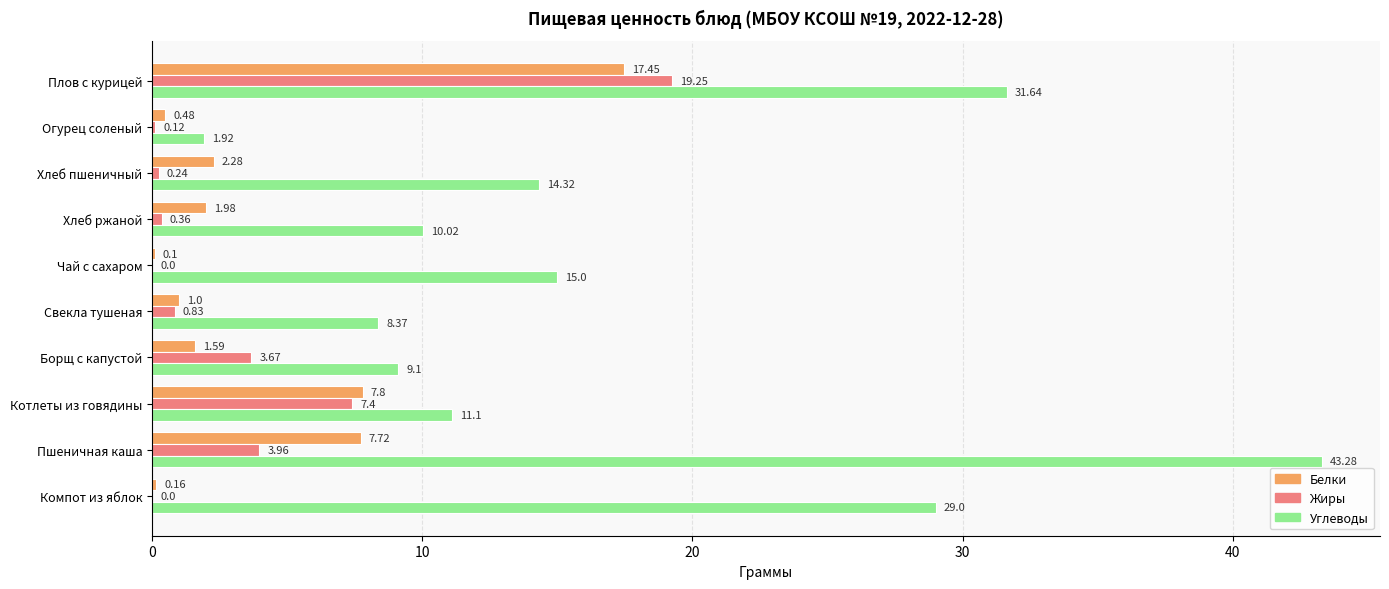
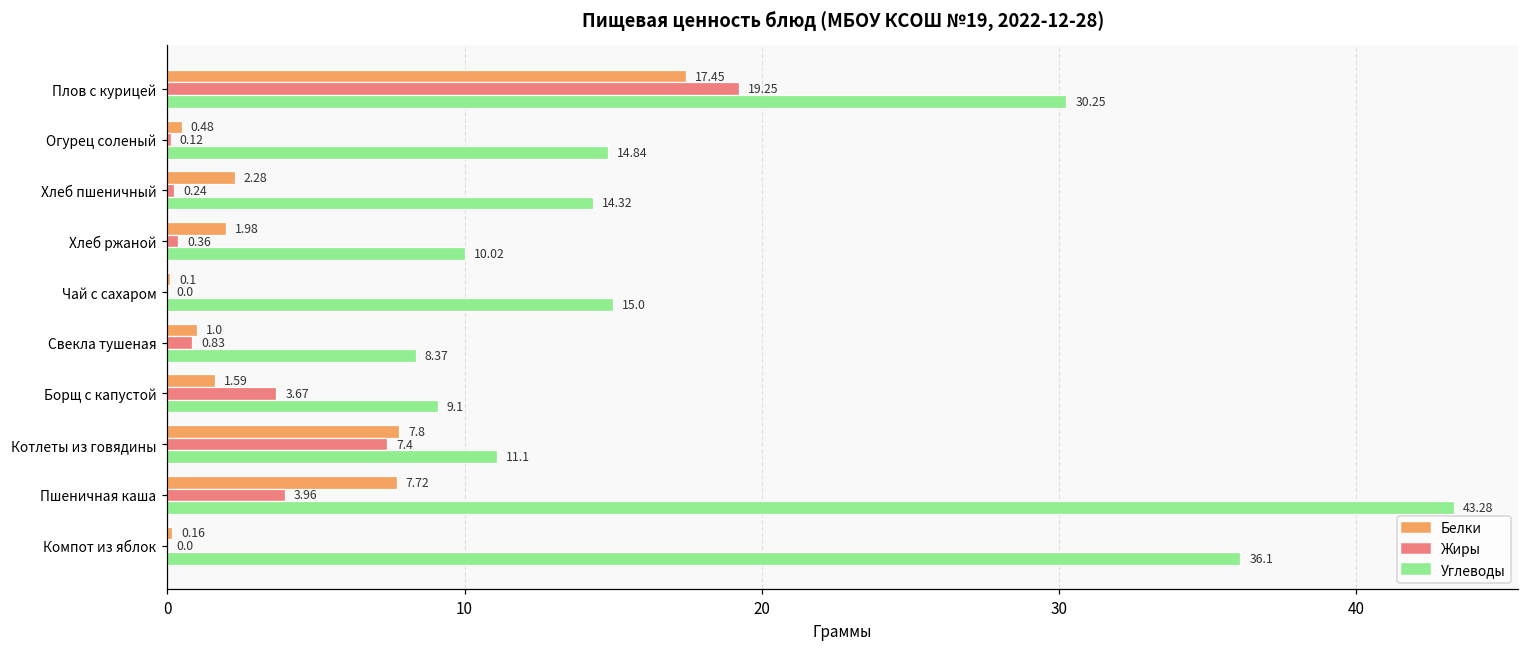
  {
    "Углеводы": {
-     "Плов с курицей": 31.64,
-     "Огурец соленый": 1.92,
+     "Плов с курицей": 30.25,
+     "Огурец соленый": 14.84,
      "Хлеб пшеничный": 14.32,
      "Хлеб ржаной": 10.02,
      "Чай с сахаром": 15.0,
      "Свекла тушеная": 8.37,
      "Борщ с капустой": 9.1,
      "Котлеты из говядины": 11.1,
      "Пшеничная каша": 43.28,
-     "Компот из яблок": 29.0
+     "Компот из яблок": 36.1
    }
  }
